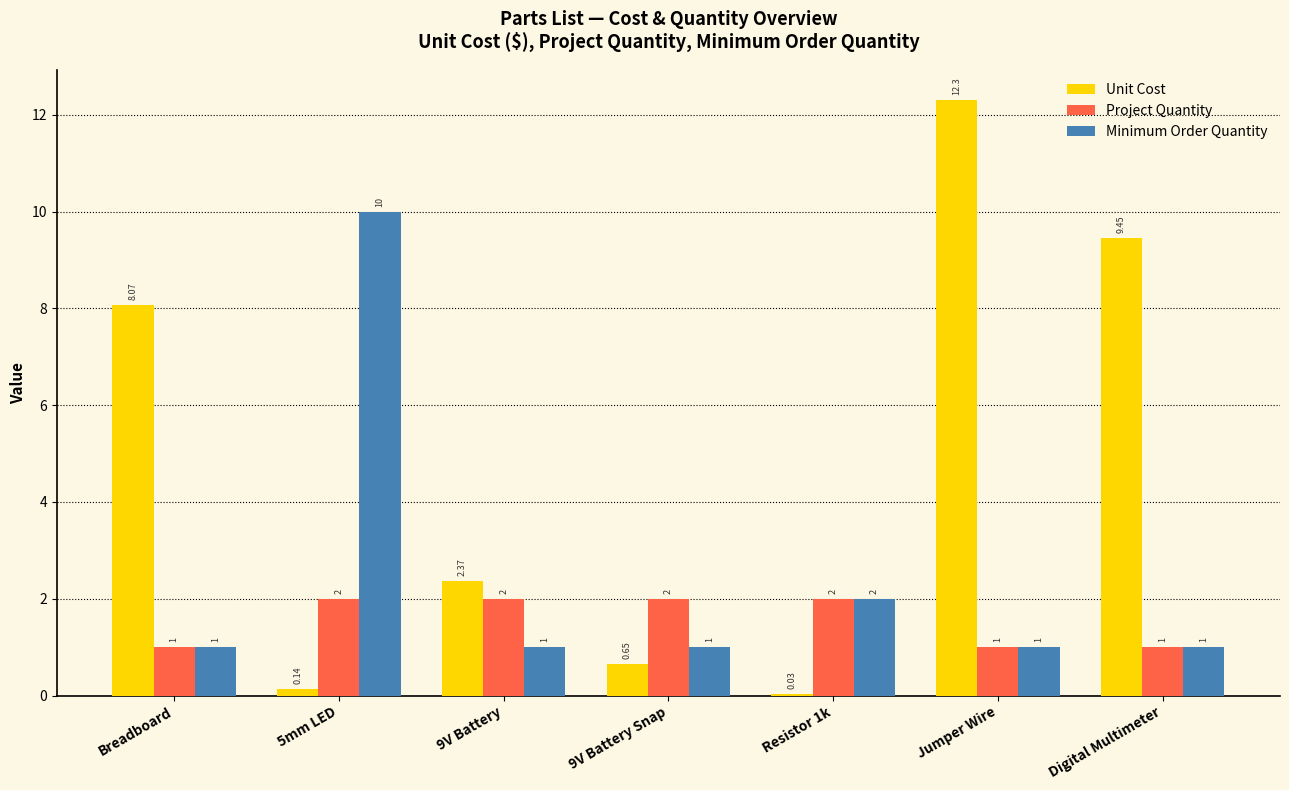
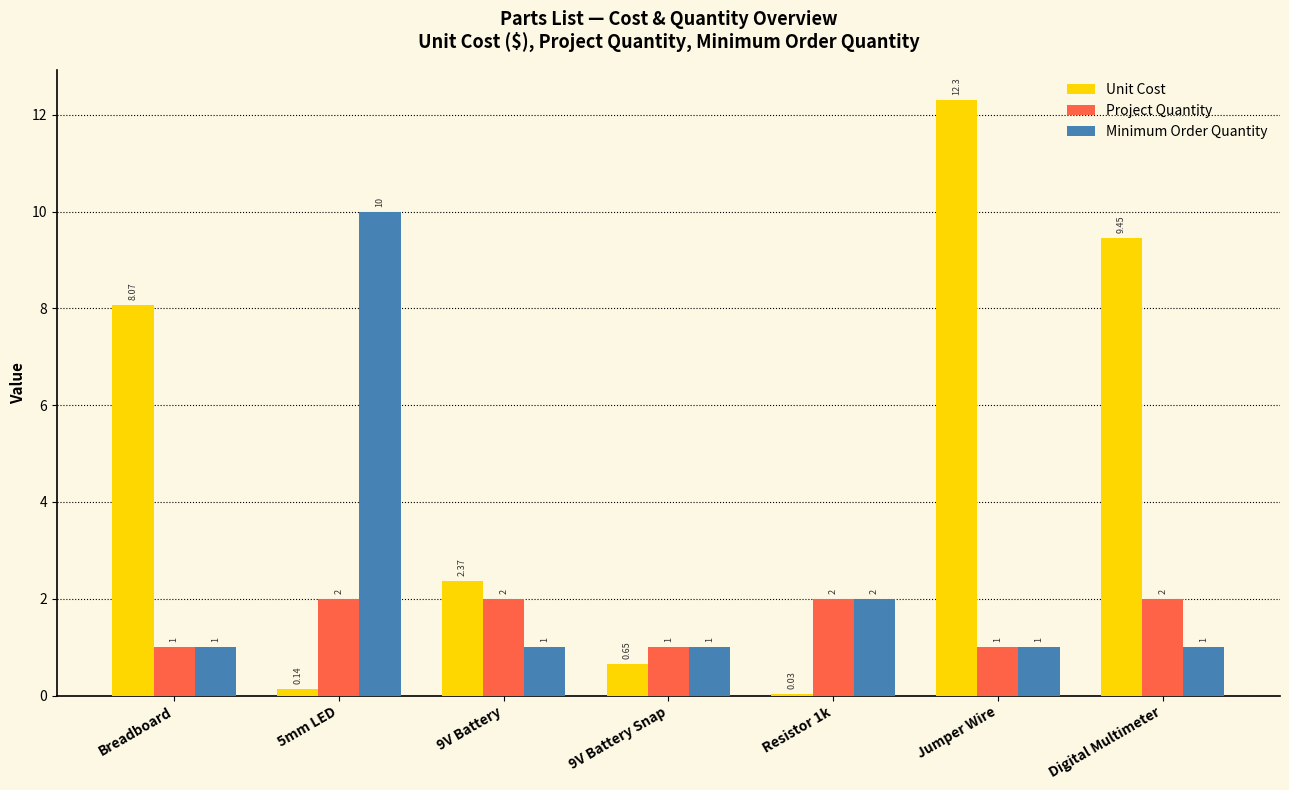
  {
    "Unit Cost": {
      "Breadboard": 8.07,
      "5mm LED": 0.14,
      "9V Battery": 2.37,
      "9V Battery Snap": 0.65,
      "Resistor 1k": 0.03,
      "Jumper Wire": 12.3,
      "Digital Multimeter": 9.45
    },
    "Project Quantity": {
      "Breadboard": 1,
      "5mm LED": 2,
      "9V Battery": 2,
-     "9V Battery Snap": 2,
+     "9V Battery Snap": 1,
      "Resistor 1k": 2,
      "Jumper Wire": 1,
-     "Digital Multimeter": 1
+     "Digital Multimeter": 2
    },
    "Minimum Order Quantity": {
      "Breadboard": 1,
      "5mm LED": 10,
      "9V Battery": 1,
      "9V Battery Snap": 1,
      "Resistor 1k": 2,
      "Jumper Wire": 1,
      "Digital Multimeter": 1
    }
  }
